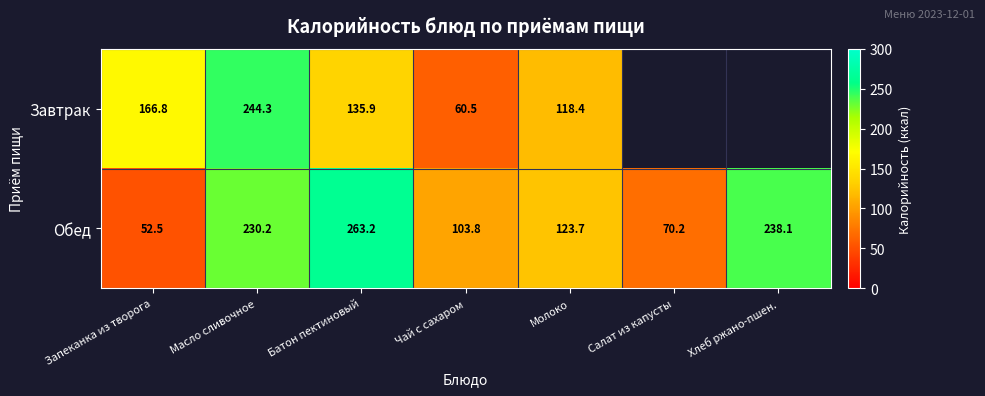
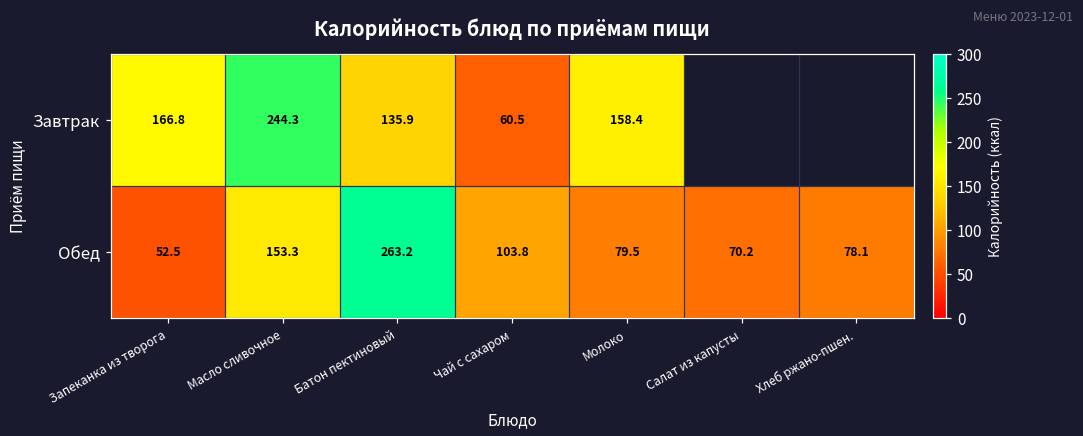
  {
    "Завтрак": {
      "Запеканка из творога": 166.8,
      "Масло сливочное": 244.3,
      "Батон пектиновый": 135.9,
      "Чай с сахаром": 60.5,
-     "Молоко": 118.4
+     "Молоко": 158.4
    },
    "Обед": {
      "Запеканка из творога": 52.5,
-     "Масло сливочное": 230.2,
+     "Масло сливочное": 153.3,
      "Батон пектиновый": 263.2,
      "Чай с сахаром": 103.8,
-     "Молоко": 123.7,
+     "Молоко": 79.5,
      "Салат из капусты": 70.2,
-     "Хлеб ржано-пшен.": 238.1
+     "Хлеб ржано-пшен.": 78.1
    }
  }
